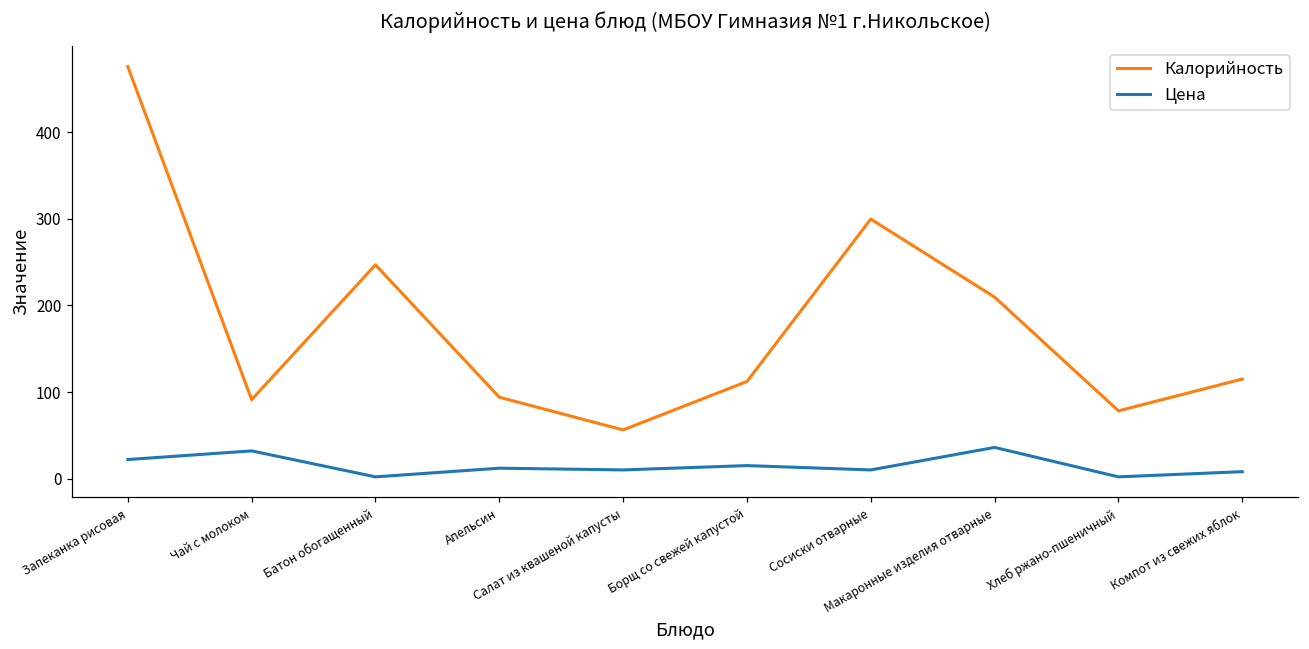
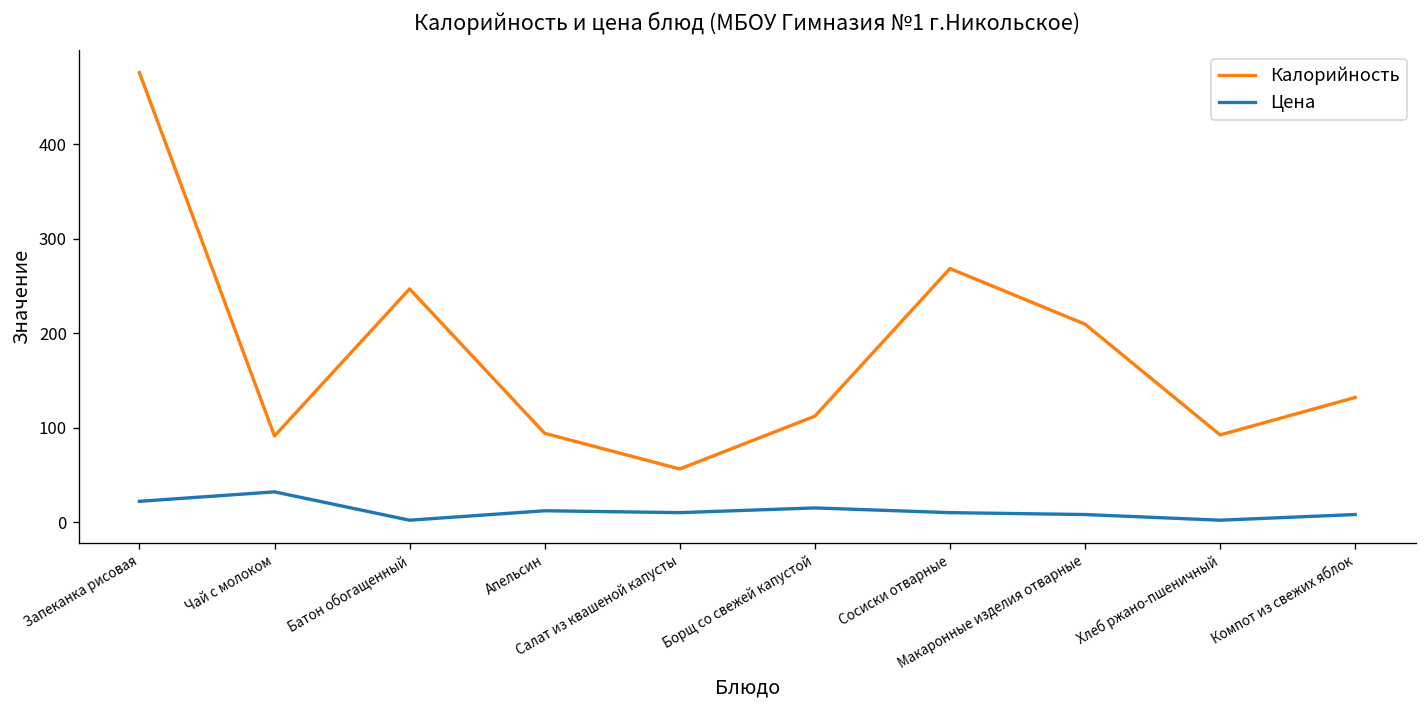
  {
    "Калорийность": {
      "Запеканка рисовая": 480,
      "Чай с молоком": 90,
      "Батон обогащенный": 250,
      "Апельсин": 90,
      "Салат из квашеной капусты": 60,
      "Борщ со свежей капустой": 110,
-     "Сосиски отварные": 300,
+     "Сосиски отварные": 270,
      "Макаронные изделия отварные": 210,
-     "Хлеб ржано-пшеничный": 80,
-     "Компот из свежих яблок": 120
+     "Хлеб ржано-пшеничный": 90,
+     "Компот из свежих яблок": 130
    },
    "Цена": {
      "Запеканка рисовая": 20,
      "Чай с молоком": 30,
      "Батон обогащенный": 0,
      "Апельсин": 10,
      "Салат из квашеной капусты": 10,
      "Борщ со свежей капустой": 20,
      "Сосиски отварные": 10,
-     "Макаронные изделия отварные": 40,
+     "Макаронные изделия отварные": 10,
      "Хлеб ржано-пшеничный": 0,
      "Компот из свежих яблок": 10
    }
  }
